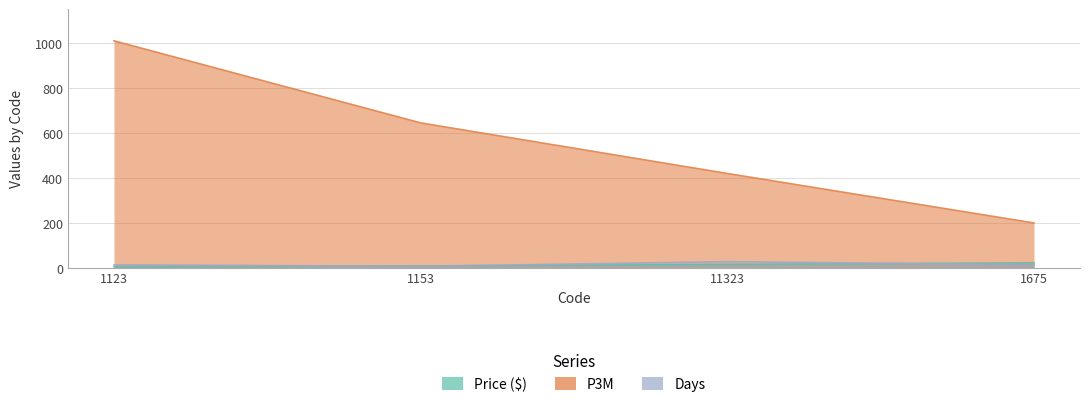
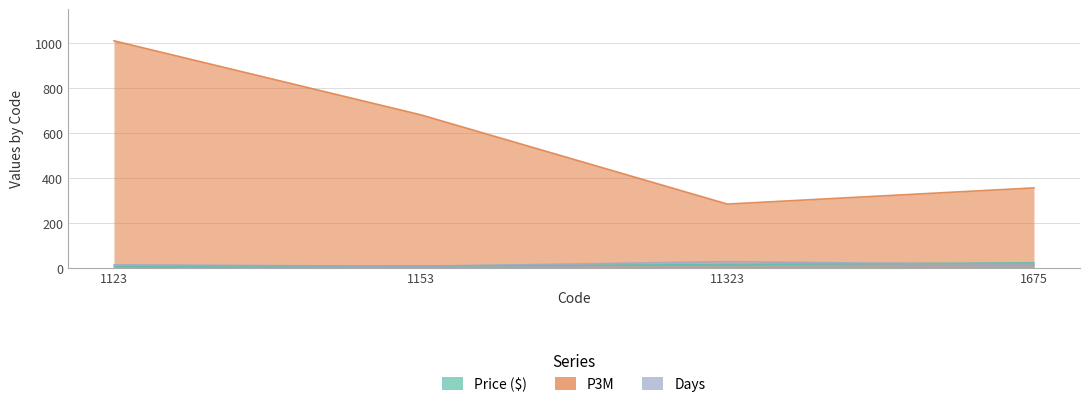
  {
    "Price ($)": {
      "11323": 20
    },
    "P3M": {
      "1123": 1010,
-     "1153": 650,
-     "11323": 420,
-     "1675": 200
+     "1153": 680,
+     "11323": 280,
+     "1675": 360
    },
    "Days": {
      "11323": 30
    }
  }
